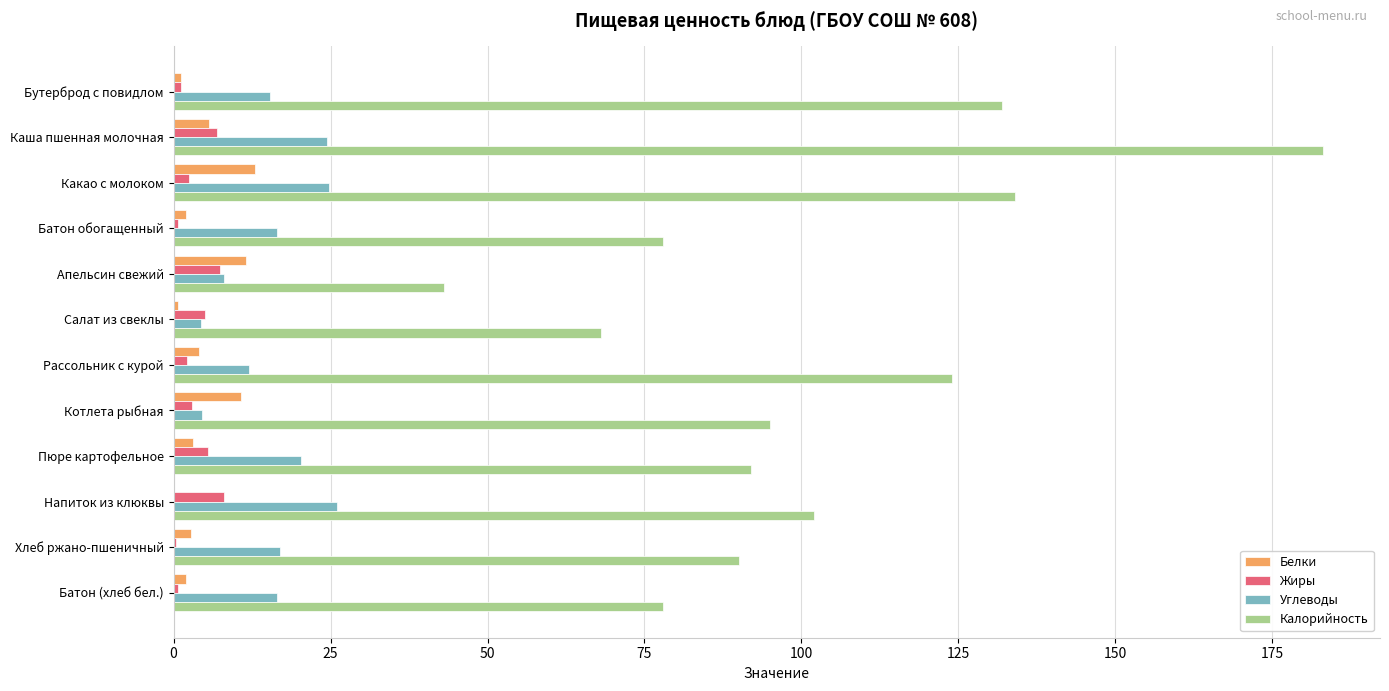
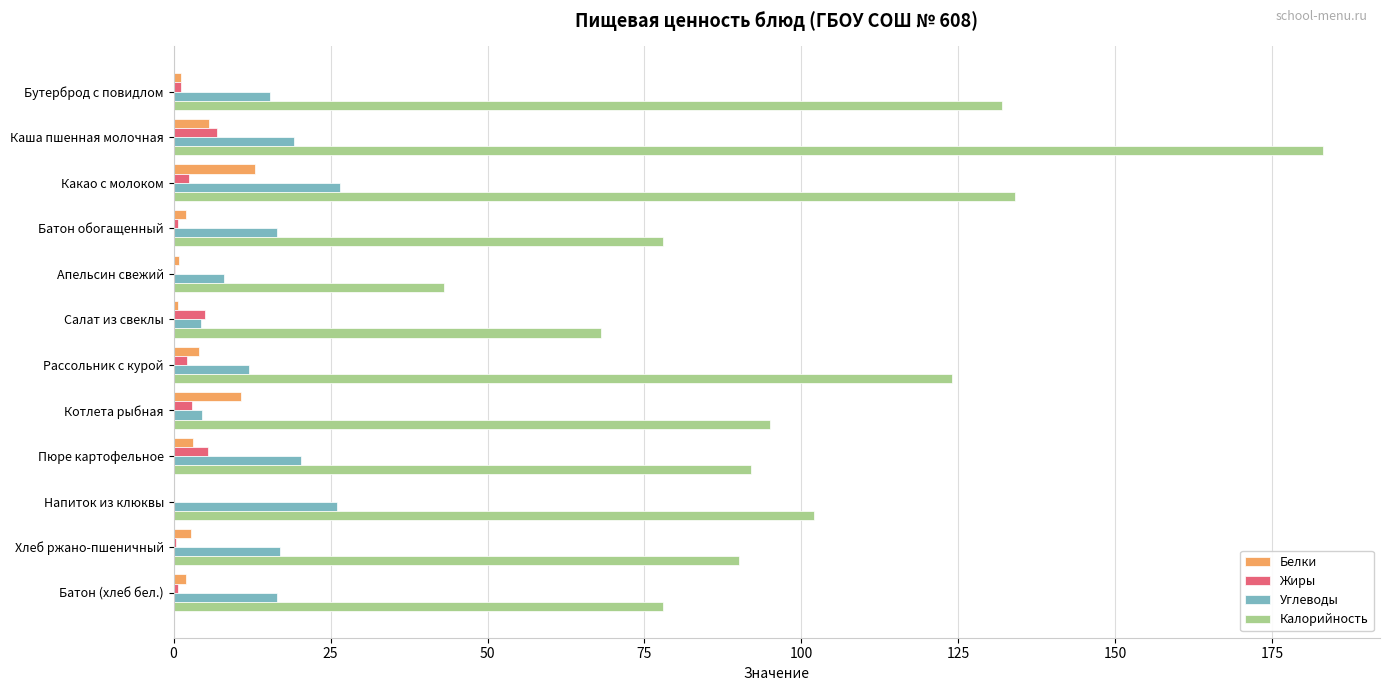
  {
    "Белки": {
      "Бутерброд с повидлом": 1,
      "Каша пшенная молочная": 6,
      "Какао с молоком": 13,
      "Батон обогащенный": 2,
-     "Апельсин свежий": 12,
+     "Апельсин свежий": 1,
      "Салат из свеклы": 1,
      "Рассольник с курой": 4,
      "Котлета рыбная": 11,
      "Пюре картофельное": 3,
      "Хлеб ржано-пшеничный": 3,
      "Батон (хлеб бел.)": 2
    },
    "Жиры": {
      "Бутерброд с повидлом": 1,
      "Каша пшенная молочная": 7,
      "Какао с молоком": 3,
      "Батон обогащенный": 1,
-     "Апельсин свежий": 7,
+     "Апельсин свежий": 0,
      "Салат из свеклы": 5,
      "Рассольник с курой": 2,
      "Котлета рыбная": 3,
      "Пюре картофельное": 5,
-     "Напиток из клюквы": 8,
+     "Напиток из клюквы": 0,
      "Батон (хлеб бел.)": 1
    },
    "Углеводы": {
      "Бутерброд с повидлом": 15,
-     "Каша пшенная молочная": 24,
-     "Какао с молоком": 25,
+     "Каша пшенная молочная": 19,
+     "Какао с молоком": 27,
      "Батон обогащенный": 16,
      "Апельсин свежий": 8,
      "Салат из свеклы": 4,
      "Рассольник с курой": 12,
      "Котлета рыбная": 5,
      "Пюре картофельное": 20,
      "Напиток из клюквы": 26,
      "Хлеб ржано-пшеничный": 17,
      "Батон (хлеб бел.)": 16
    },
    "Калорийность": {
      "Бутерброд с повидлом": 132,
      "Каша пшенная молочная": 183,
      "Какао с молоком": 134,
      "Батон обогащенный": 78,
      "Апельсин свежий": 43,
      "Салат из свеклы": 68,
      "Рассольник с курой": 124,
      "Котлета рыбная": 95,
      "Пюре картофельное": 92,
      "Напиток из клюквы": 102,
      "Хлеб ржано-пшеничный": 90,
      "Батон (хлеб бел.)": 78
    }
  }
